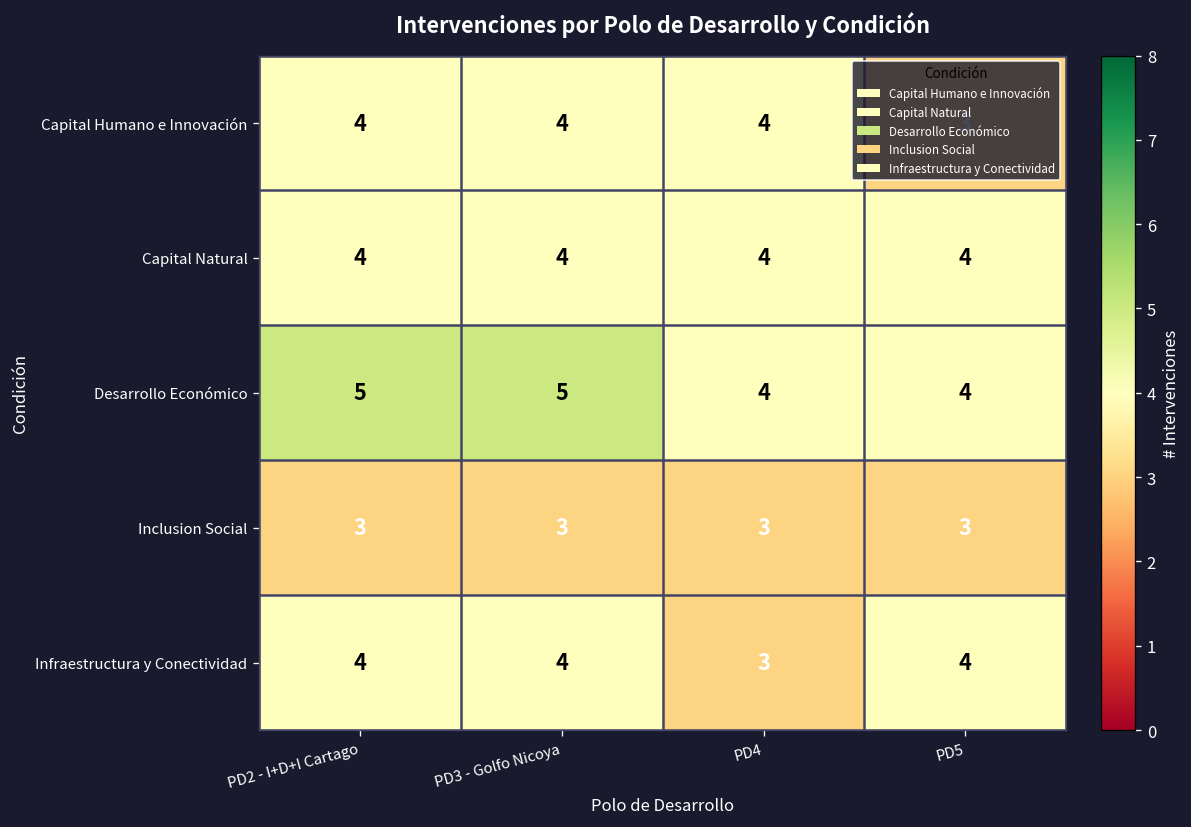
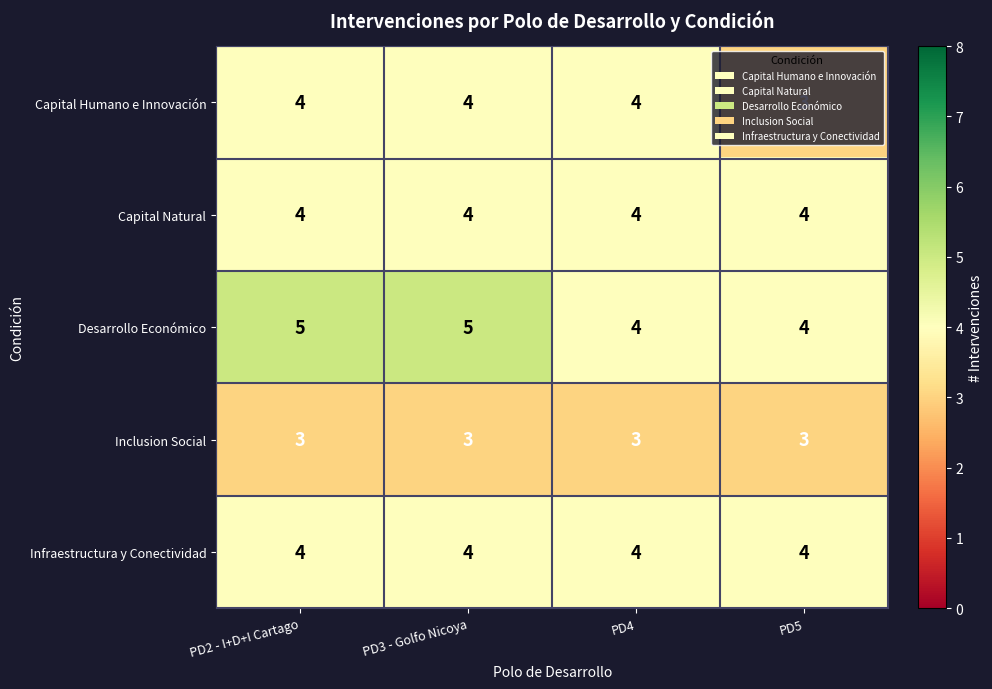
  {
    "Capital Humano e Innovación": {
      "PD2 - I+D+I Cartago": 4,
      "PD3 - Golfo Nicoya": 4,
      "PD4": 4
    },
    "Capital Natural": {
      "PD2 - I+D+I Cartago": 4,
      "PD3 - Golfo Nicoya": 4,
      "PD4": 4,
      "PD5": 4
    },
    "Desarrollo Económico": {
      "PD2 - I+D+I Cartago": 5,
      "PD3 - Golfo Nicoya": 5,
      "PD4": 4,
      "PD5": 4
    },
    "Inclusion Social": {
      "PD2 - I+D+I Cartago": 3,
      "PD3 - Golfo Nicoya": 3,
      "PD4": 3,
      "PD5": 3
    },
    "Infraestructura y Conectividad": {
      "PD2 - I+D+I Cartago": 4,
      "PD3 - Golfo Nicoya": 4,
-     "PD4": 3,
+     "PD4": 4,
      "PD5": 4
    }
  }
